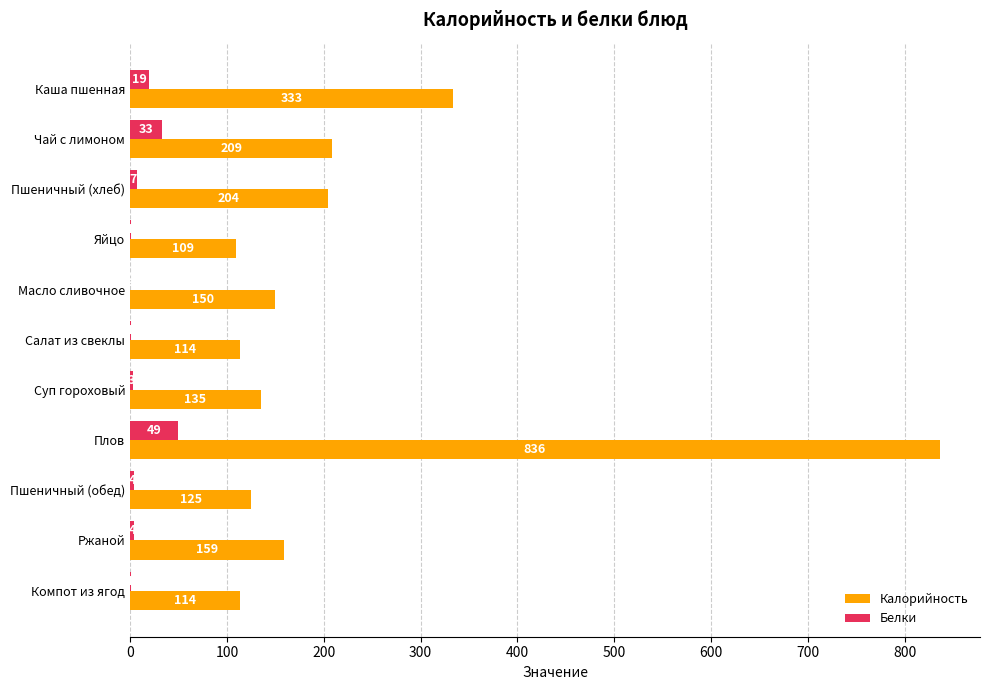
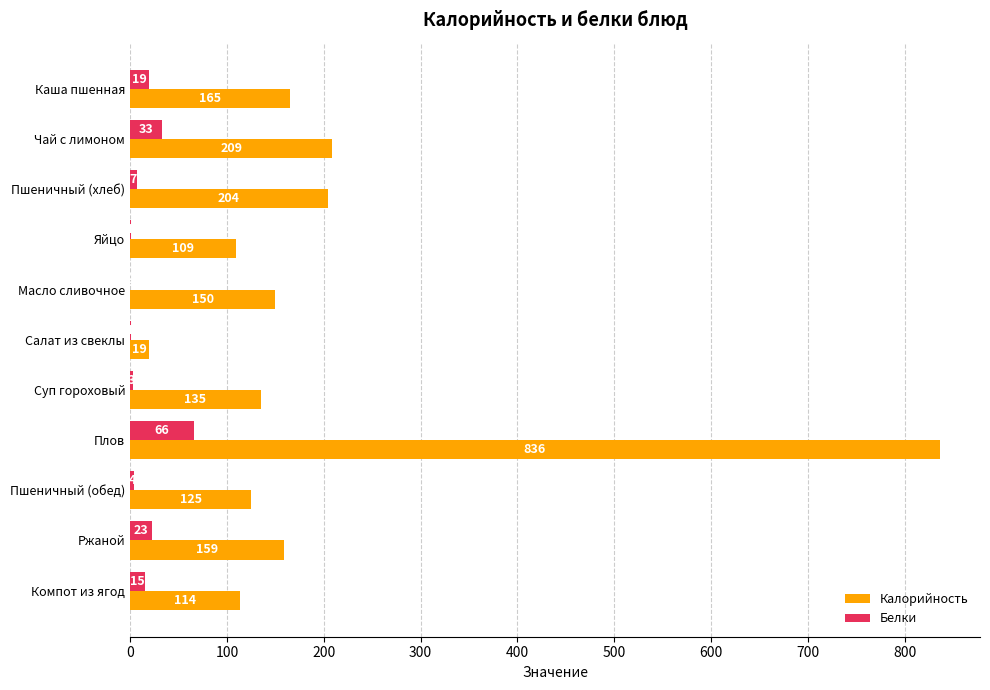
  {
    "Калорийность": {
-     "Каша пшенная": 333,
+     "Каша пшенная": 165,
      "Чай с лимоном": 209,
      "Пшеничный (хлеб)": 204,
      "Яйцо": 109,
      "Масло сливочное": 150,
-     "Салат из свеклы": 114,
+     "Салат из свеклы": 19,
      "Суп гороховый": 135,
      "Плов": 836,
      "Пшеничный (обед)": 125,
      "Ржаной": 159,
      "Компот из ягод": 114
    },
    "Белки": {
      "Каша пшенная": 19,
      "Чай с лимоном": 33,
      "Пшеничный (хлеб)": 7,
-     "Плов": 49,
-     "Ржаной": 0,
-     "Компот из ягод": 0
+     "Плов": 66,
+     "Ржаной": 20,
+     "Компот из ягод": 20
    }
  }
